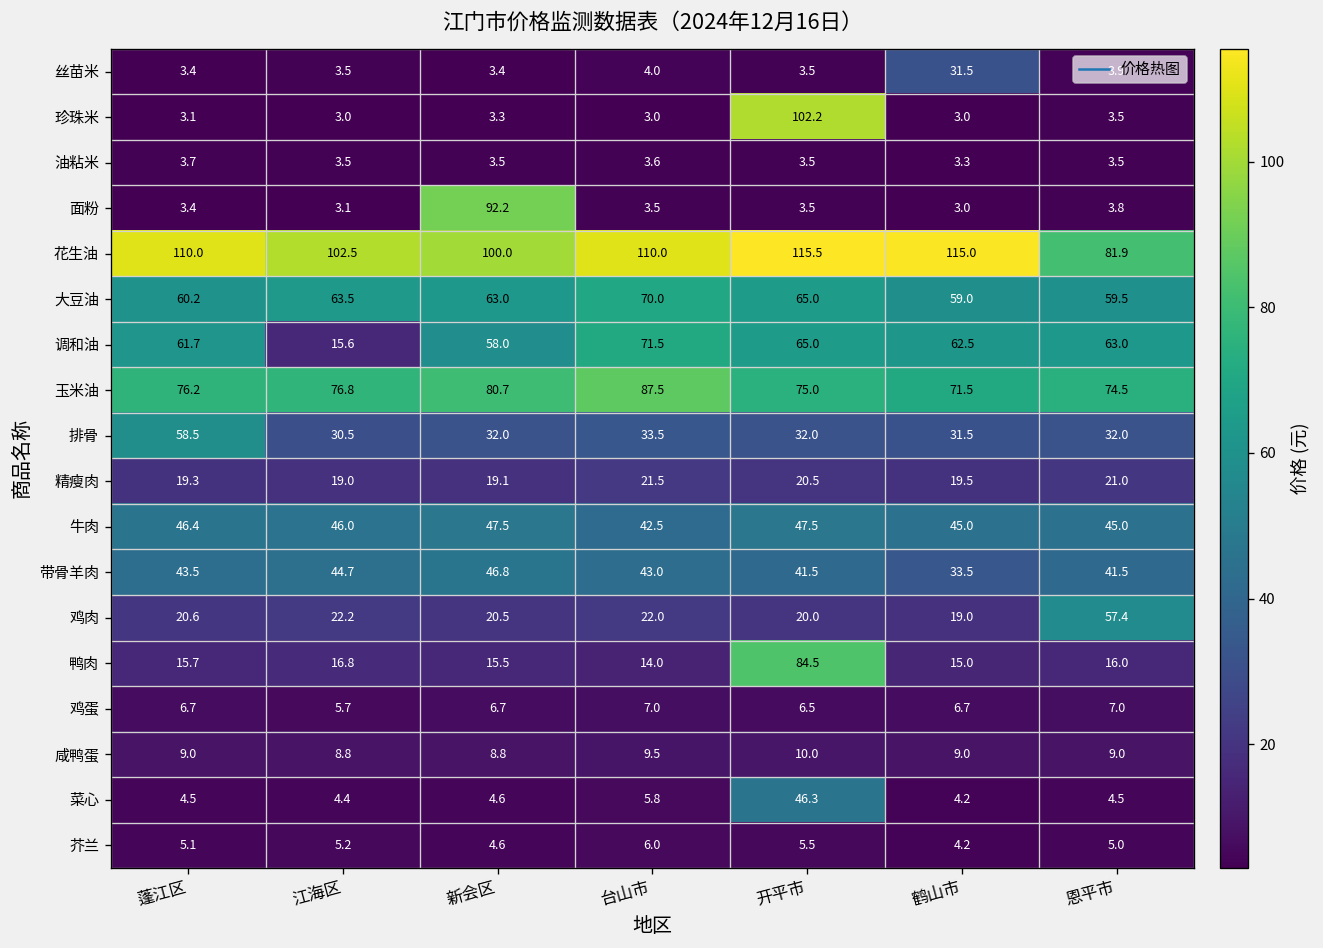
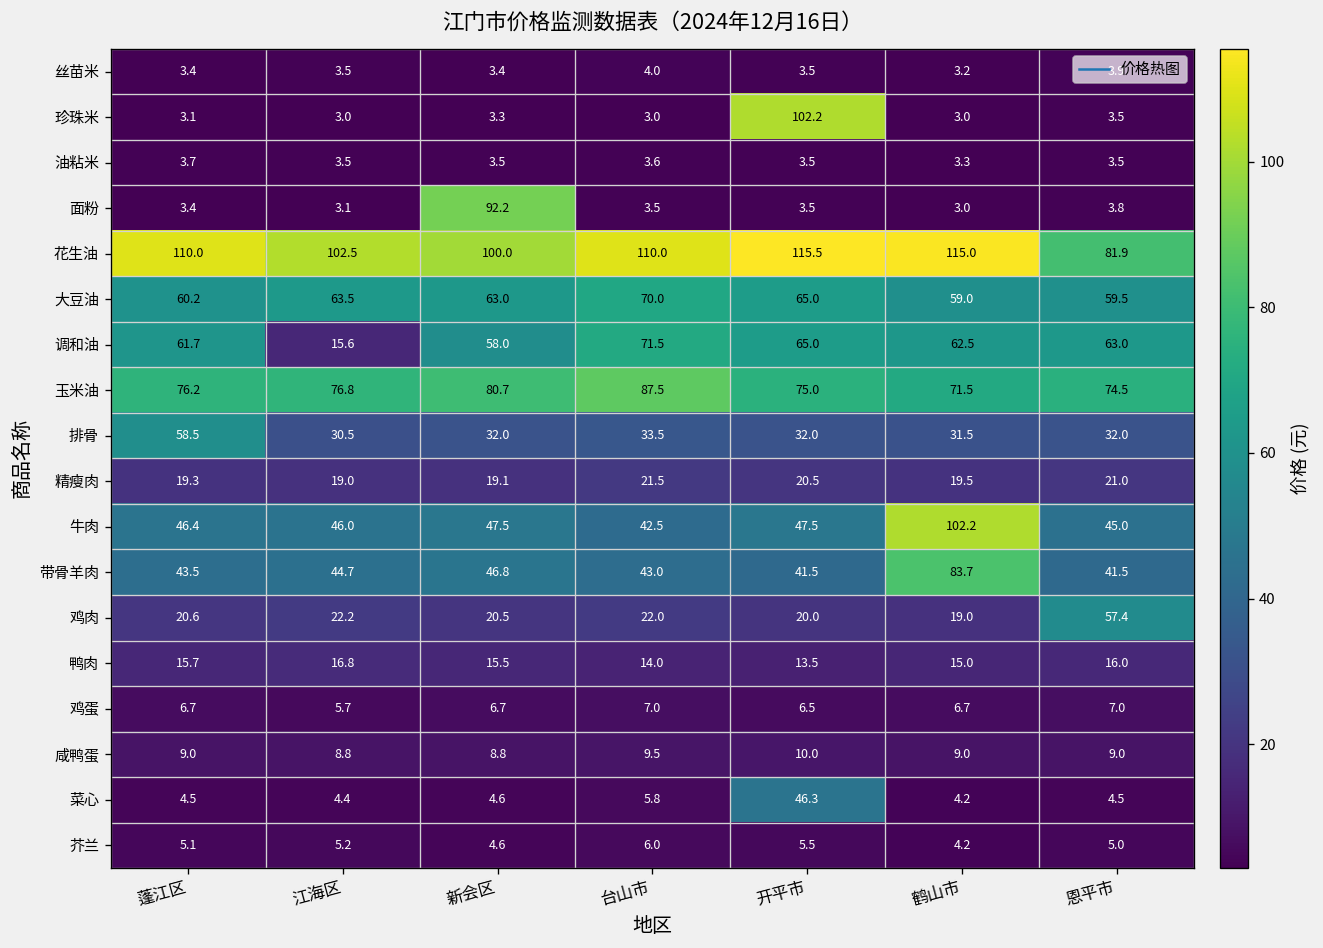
  {
    "丝苗米": {
      "蓬江区": 3.4,
      "江海区": 3.5,
      "新会区": 3.4,
      "台山市": 4.0,
      "开平市": 3.5,
-     "鹤山市": 31.5
+     "鹤山市": 3.2
    },
    "珍珠米": {
      "蓬江区": 3.1,
      "江海区": 3.0,
      "新会区": 3.3,
      "台山市": 3.0,
      "开平市": 102.2,
      "鹤山市": 3.0,
      "恩平市": 3.5
    },
    "油粘米": {
      "蓬江区": 3.7,
      "江海区": 3.5,
      "新会区": 3.5,
      "台山市": 3.6,
      "开平市": 3.5,
      "鹤山市": 3.3,
      "恩平市": 3.5
    },
    "面粉": {
      "蓬江区": 3.4,
      "江海区": 3.1,
      "新会区": 92.2,
      "台山市": 3.5,
      "开平市": 3.5,
      "鹤山市": 3.0,
      "恩平市": 3.8
    },
    "花生油": {
      "蓬江区": 110.0,
      "江海区": 102.5,
      "新会区": 100.0,
      "台山市": 110.0,
      "开平市": 115.5,
      "鹤山市": 115.0,
      "恩平市": 81.9
    },
    "大豆油": {
      "蓬江区": 60.2,
      "江海区": 63.5,
      "新会区": 63.0,
      "台山市": 70.0,
      "开平市": 65.0,
      "鹤山市": 59.0,
      "恩平市": 59.5
    },
    "调和油": {
      "蓬江区": 61.7,
      "江海区": 15.6,
      "新会区": 58.0,
      "台山市": 71.5,
      "开平市": 65.0,
      "鹤山市": 62.5,
      "恩平市": 63.0
    },
    "玉米油": {
      "蓬江区": 76.2,
      "江海区": 76.8,
      "新会区": 80.7,
      "台山市": 87.5,
      "开平市": 75.0,
      "鹤山市": 71.5,
      "恩平市": 74.5
    },
    "排骨": {
      "蓬江区": 58.5,
      "江海区": 30.5,
      "新会区": 32.0,
      "台山市": 33.5,
      "开平市": 32.0,
      "鹤山市": 31.5,
      "恩平市": 32.0
    },
    "精瘦肉": {
      "蓬江区": 19.3,
      "江海区": 19.0,
      "新会区": 19.1,
      "台山市": 21.5,
      "开平市": 20.5,
      "鹤山市": 19.5,
      "恩平市": 21.0
    },
    "牛肉": {
      "蓬江区": 46.4,
      "江海区": 46.0,
      "新会区": 47.5,
      "台山市": 42.5,
      "开平市": 47.5,
-     "鹤山市": 45.0,
+     "鹤山市": 102.2,
      "恩平市": 45.0
    },
    "带骨羊肉": {
      "蓬江区": 43.5,
      "江海区": 44.7,
      "新会区": 46.8,
      "台山市": 43.0,
      "开平市": 41.5,
-     "鹤山市": 33.5,
+     "鹤山市": 83.7,
      "恩平市": 41.5
    },
    "鸡肉": {
      "蓬江区": 20.6,
      "江海区": 22.2,
      "新会区": 20.5,
      "台山市": 22.0,
      "开平市": 20.0,
      "鹤山市": 19.0,
      "恩平市": 57.4
    },
    "鸭肉": {
      "蓬江区": 15.7,
      "江海区": 16.8,
      "新会区": 15.5,
      "台山市": 14.0,
-     "开平市": 84.5,
+     "开平市": 13.5,
      "鹤山市": 15.0,
      "恩平市": 16.0
    },
    "鸡蛋": {
      "蓬江区": 6.7,
      "江海区": 5.7,
      "新会区": 6.7,
      "台山市": 7.0,
      "开平市": 6.5,
      "鹤山市": 6.7,
      "恩平市": 7.0
    },
    "咸鸭蛋": {
      "蓬江区": 9.0,
      "江海区": 8.8,
      "新会区": 8.8,
      "台山市": 9.5,
      "开平市": 10.0,
      "鹤山市": 9.0,
      "恩平市": 9.0
    },
    "菜心": {
      "蓬江区": 4.5,
      "江海区": 4.4,
      "新会区": 4.6,
      "台山市": 5.8,
      "开平市": 46.3,
      "鹤山市": 4.2,
      "恩平市": 4.5
    },
    "芥兰": {
      "蓬江区": 5.1,
      "江海区": 5.2,
      "新会区": 4.6,
      "台山市": 6.0,
      "开平市": 5.5,
      "鹤山市": 4.2,
      "恩平市": 5.0
    }
  }
